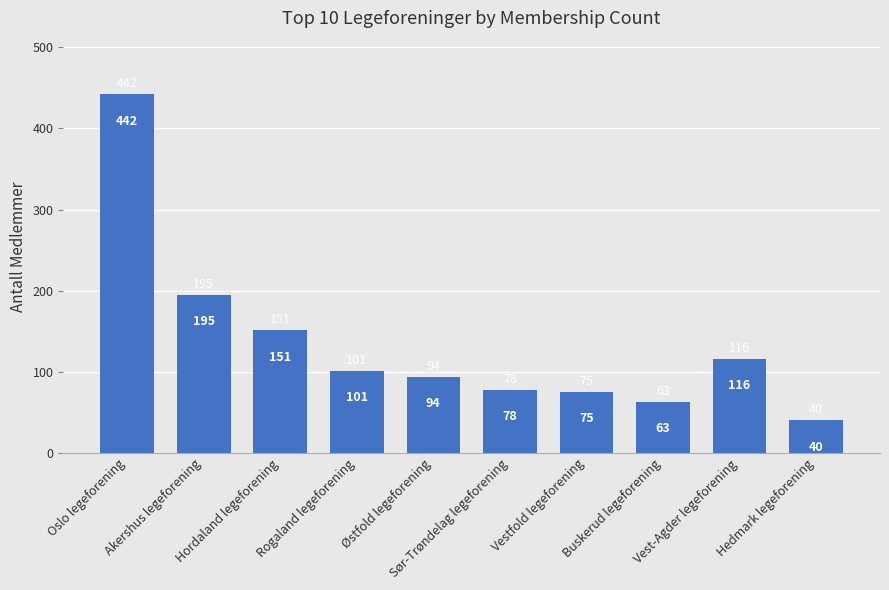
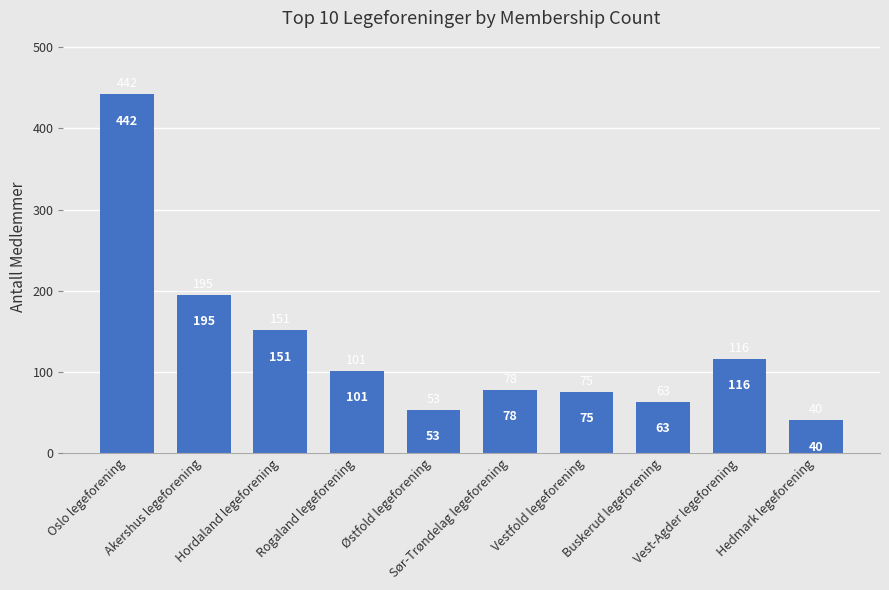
  {
    "Oslo legeforening": 442,
    "Akershus legeforening": 195,
    "Hordaland legeforening": 151,
    "Rogaland legeforening": 101,
-   "Østfold legeforening": 94,
+   "Østfold legeforening": 53,
    "Sør-Trøndelag legeforening": 78,
    "Vestfold legeforening": 75,
    "Buskerud legeforening": 63,
    "Vest-Agder legeforening": 116,
    "Hedmark legeforening": 40
  }
